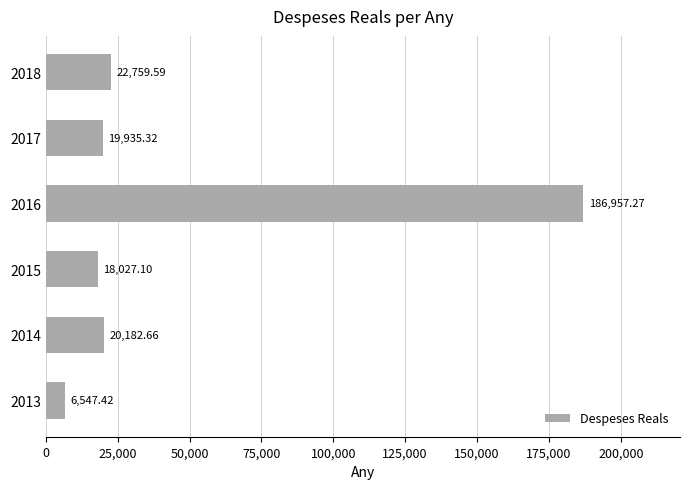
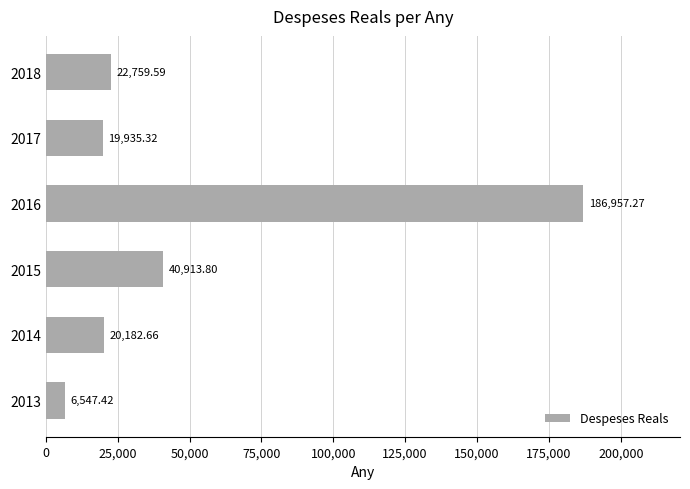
  {
    "2018": "22,759.59",
    "2017": "19,935.32",
    "2016": "186,957.27",
-   "2015": "18,027.10",
+   "2015": "40,913.80",
    "2014": "20,182.66",
    "2013": "6,547.42"
  }
